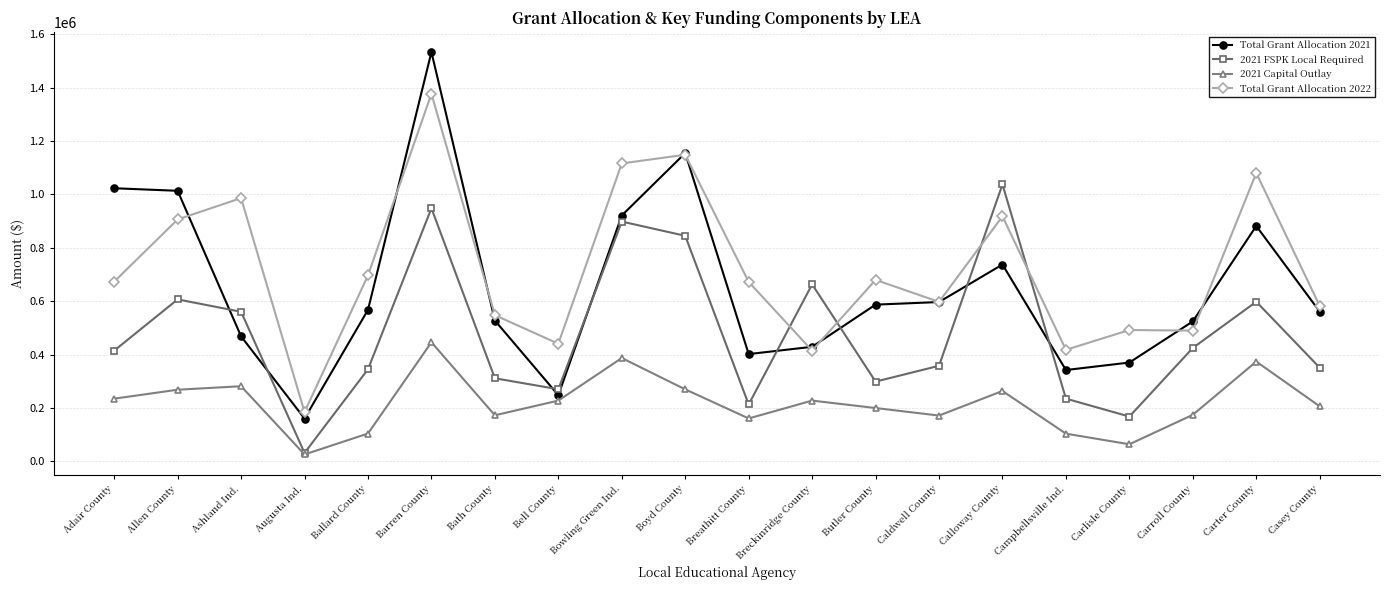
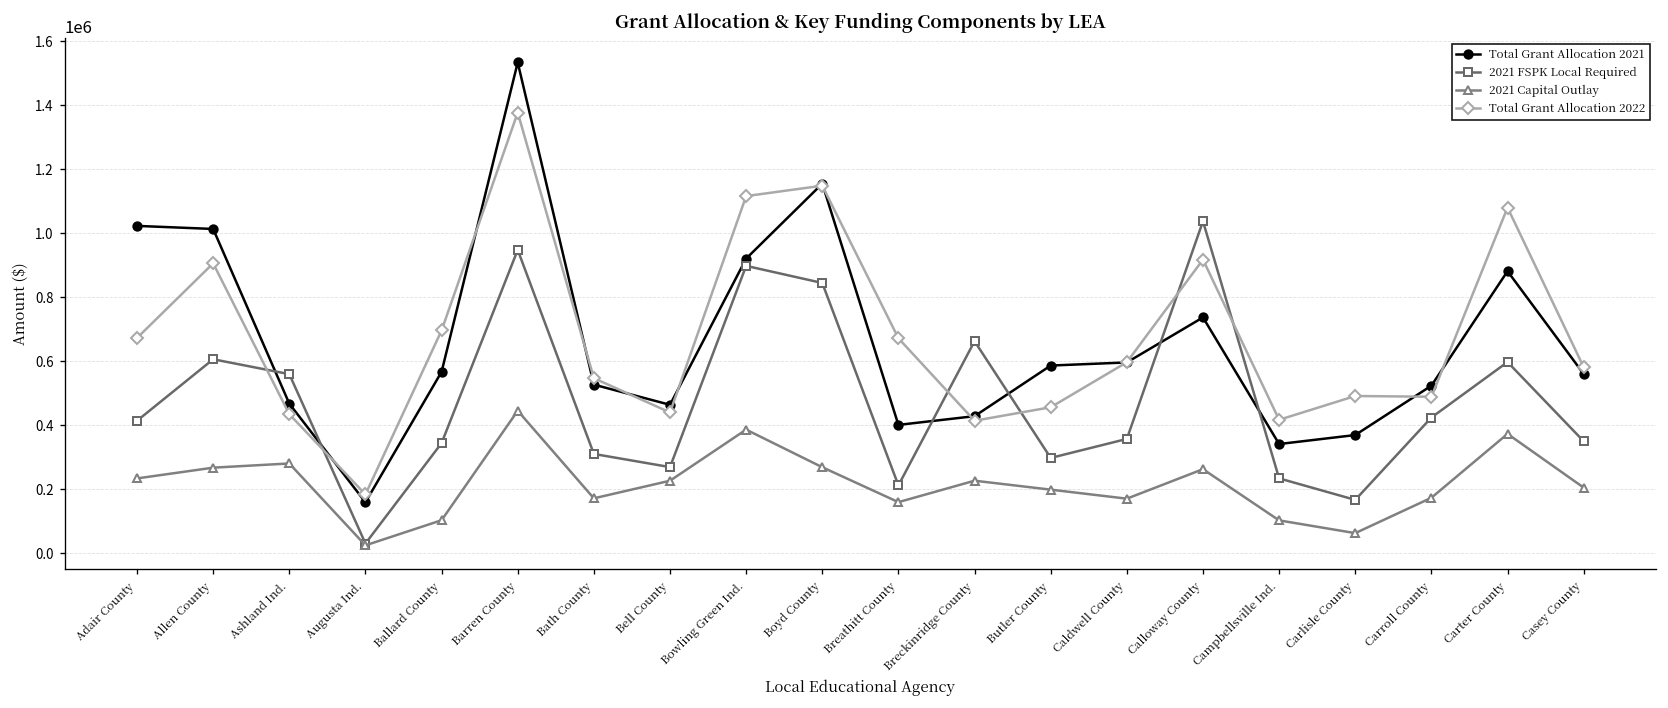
  {
    "Total Grant Allocation 2021": {
      "Adair County": 1020000,
      "Allen County": 1010000,
      "Ashland Ind.": 470000,
      "Augusta Ind.": 160000,
      "Ballard County": 570000,
      "Barren County": 1530000,
      "Bath County": 530000,
-     "Bell County": 250000,
+     "Bell County": 460000,
      "Bowling Green Ind.": 920000,
      "Breathitt County": 400000,
      "Breckinridge County": 430000,
      "Butler County": 590000,
      "Calloway County": 740000,
      "Campbellsville Ind.": 340000,
      "Carlisle County": 370000,
      "Carroll County": 520000,
      "Carter County": 880000,
      "Casey County": 560000
    },
    "Total Grant Allocation 2022": {
      "Adair County": 670000,
      "Allen County": 910000,
-     "Ashland Ind.": 990000,
+     "Ashland Ind.": 440000,
      "Augusta Ind.": 180000,
      "Ballard County": 700000,
      "Barren County": 1380000,
      "Bath County": 550000,
      "Bell County": 440000,
      "Bowling Green Ind.": 1120000,
      "Breathitt County": 670000,
      "Breckinridge County": 410000,
-     "Butler County": 680000,
+     "Butler County": 460000,
      "Calloway County": 920000,
      "Campbellsville Ind.": 420000,
      "Carlisle County": 490000,
      "Carroll County": 490000,
      "Carter County": 1080000,
      "Casey County": 580000
    }
  }
